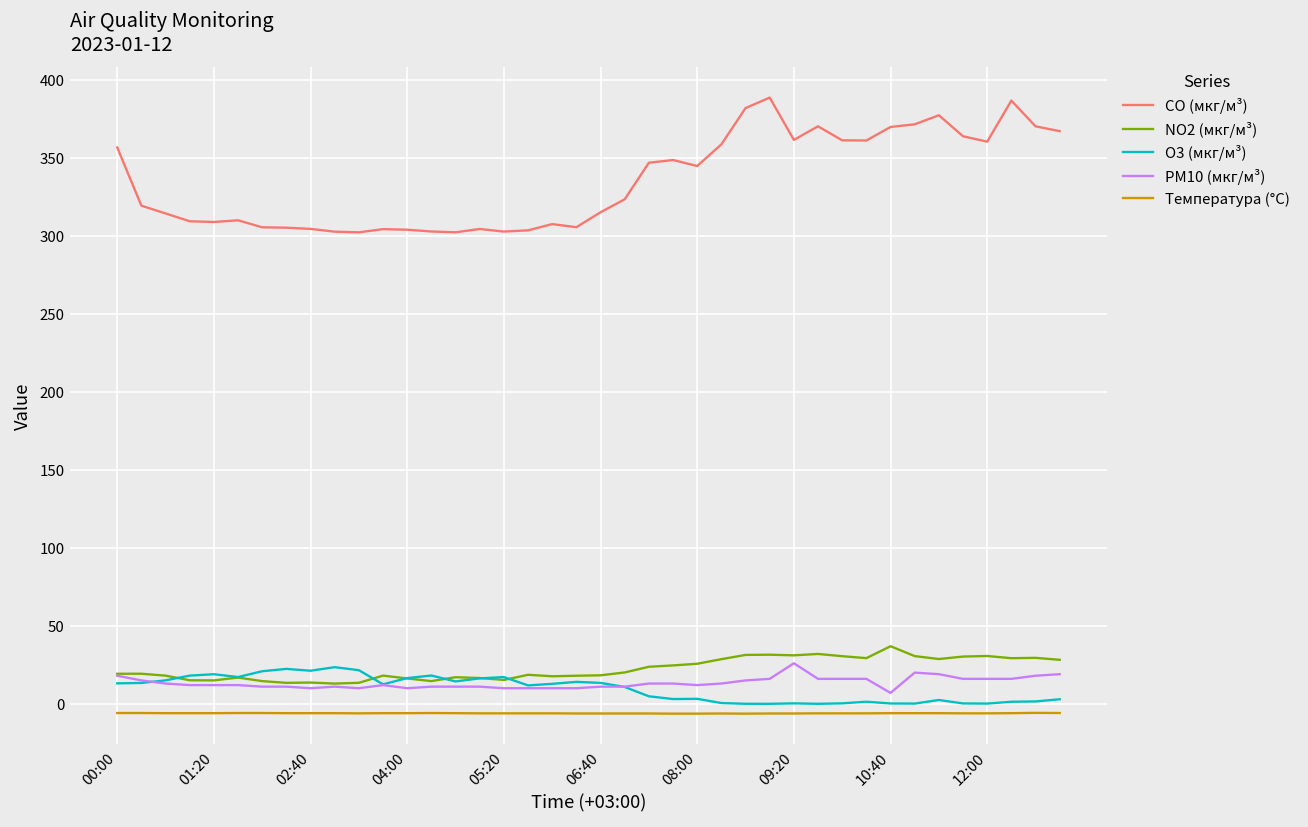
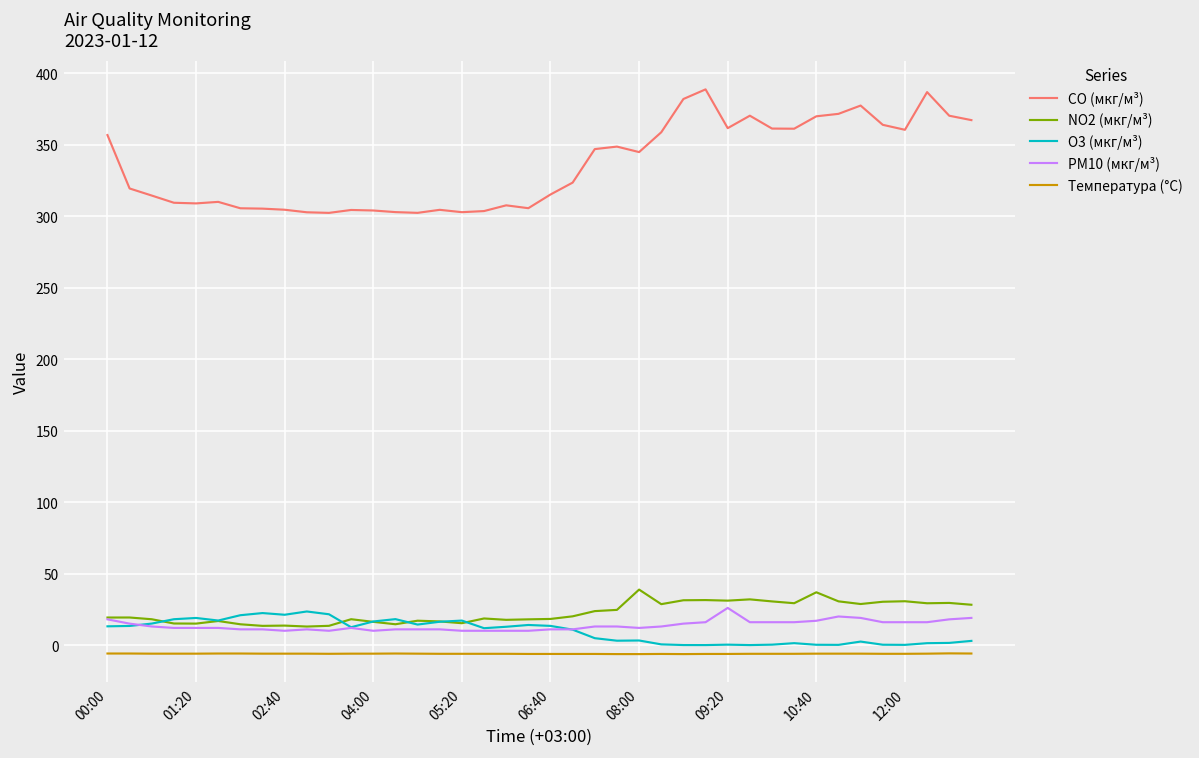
  {
    "CO (мкг/м³)": {
      "00:00": 357,
      "01:20": 309,
      "02:40": 304,
      "04:00": 304,
      "05:20": 303,
      "06:40": 315,
      "08:00": 345,
      "09:20": 362,
      "10:40": 370,
      "12:00": 360
    },
    "NO2 (мкг/м³)": {
      "01:20": 15,
      "02:40": 14,
      "06:40": 18,
-     "08:00": 26,
+     "08:00": 39,
      "09:20": 31,
      "10:40": 37,
      "12:00": 31
    },
    "O3 (мкг/м³)": {
      "00:00": 13,
      "01:20": 19,
      "02:40": 21,
      "06:40": 13,
      "08:00": 3,
      "09:20": 0,
      "10:40": 0,
      "12:00": 0
    },
    "PM10 (мкг/м³)": {
      "01:20": 12,
      "02:40": 10,
      "04:00": 10,
      "05:20": 10,
      "06:40": 11,
      "08:00": 12,
      "09:20": 26,
-     "10:40": 7,
+     "10:40": 17,
      "12:00": 16
    },
    "Температура (°C)": {
      "00:00": -6,
      "01:20": -6,
      "02:40": -6,
      "04:00": -6,
      "05:20": -6,
      "06:40": -6,
      "08:00": -6,
      "09:20": -6,
      "10:40": -6,
      "12:00": -6
    }
  }
